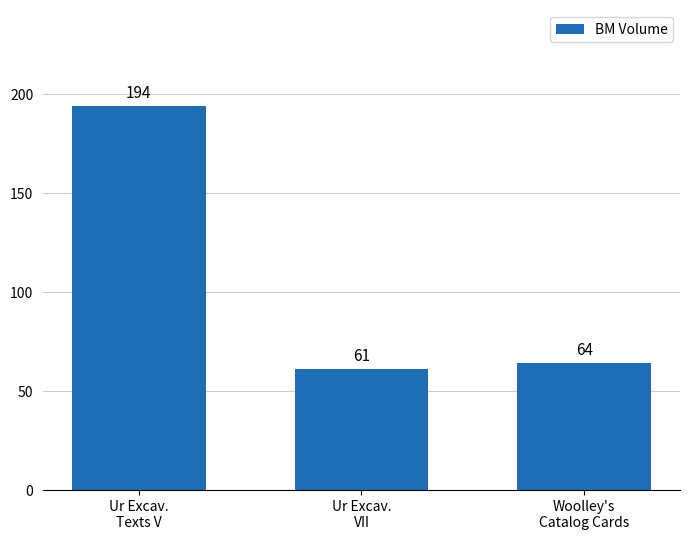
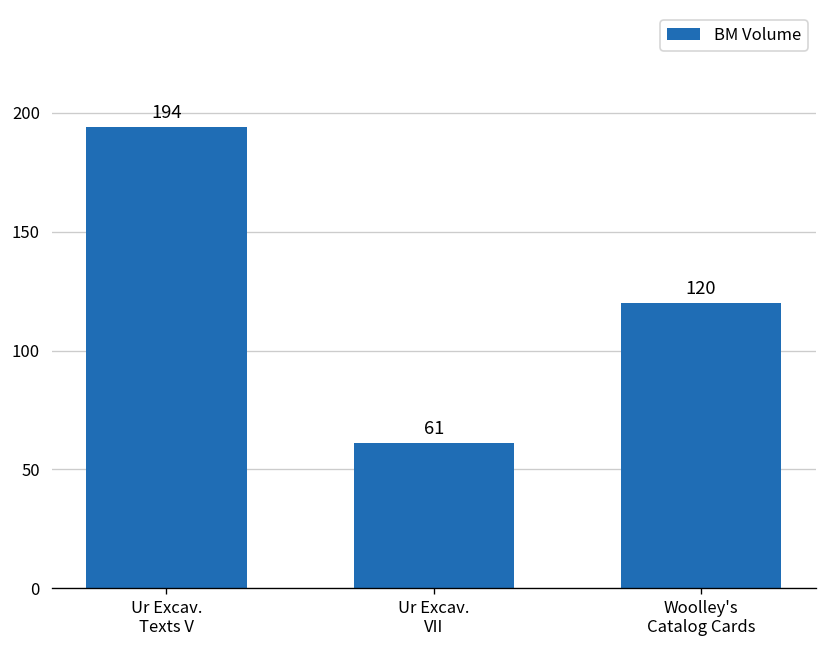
  {
    "Ur Excav. Texts V": 194,
    "Ur Excav. VII": 61,
-   "Woolley's Catalog Cards": 64
+   "Woolley's Catalog Cards": 120
  }
